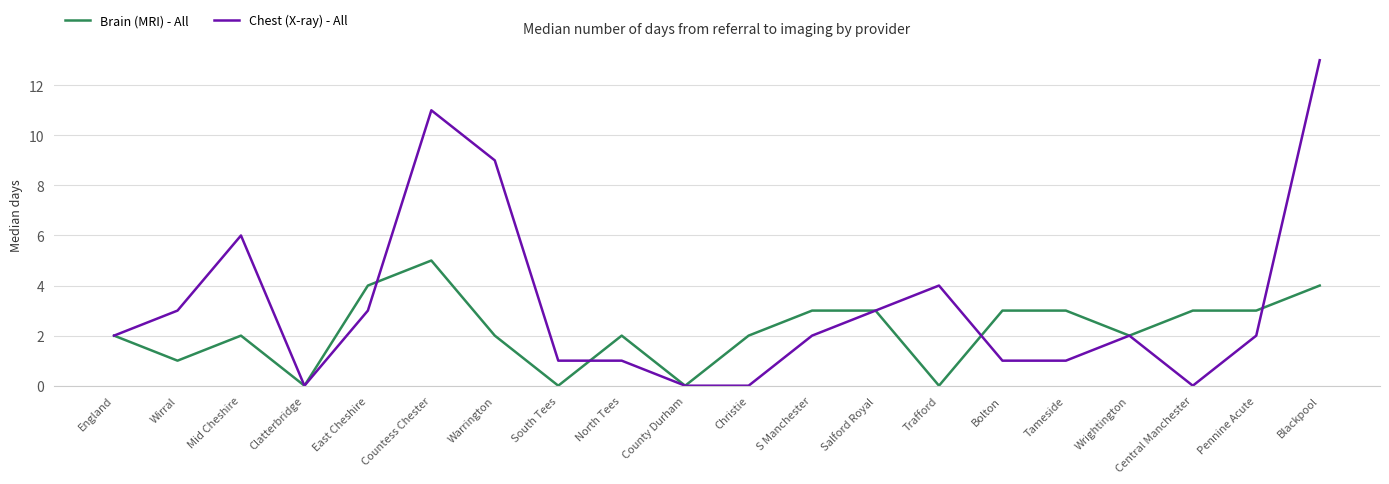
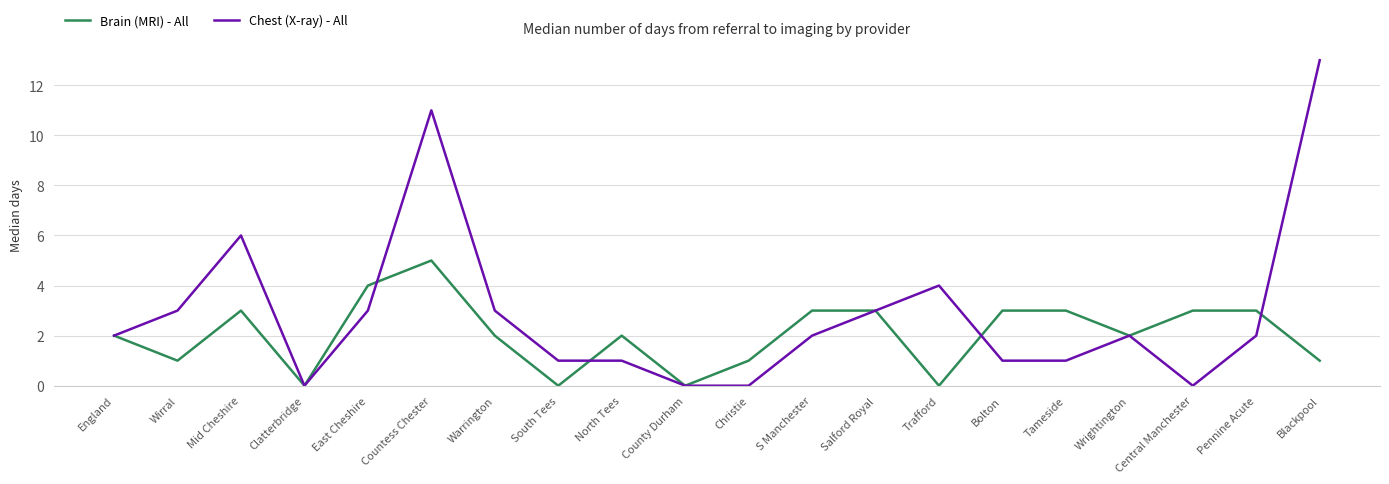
  {
    "Brain (MRI) - All": {
      "Wirral": 1,
-     "Mid Cheshire": 2,
+     "Mid Cheshire": 3,
      "East Cheshire": 4,
      "Countess Chester": 5,
      "Warrington": 2,
      "South Tees": 0,
      "North Tees": 2,
-     "Christie": 2,
+     "Christie": 1,
      "S Manchester": 3,
      "Trafford": 0,
      "Bolton": 3,
      "Tameside": 3,
      "Central Manchester": 3,
      "Pennine Acute": 3,
-     "Blackpool": 4
+     "Blackpool": 1
    },
    "Chest (X-ray) - All": {
      "Wirral": 3,
      "Mid Cheshire": 6,
      "East Cheshire": 3,
      "Countess Chester": 11,
-     "Warrington": 9,
+     "Warrington": 3,
      "South Tees": 1,
      "North Tees": 1,
      "Christie": 0,
      "S Manchester": 2,
      "Trafford": 4,
      "Bolton": 1,
      "Tameside": 1,
      "Central Manchester": 0,
      "Pennine Acute": 2,
      "Blackpool": 13
    }
  }
